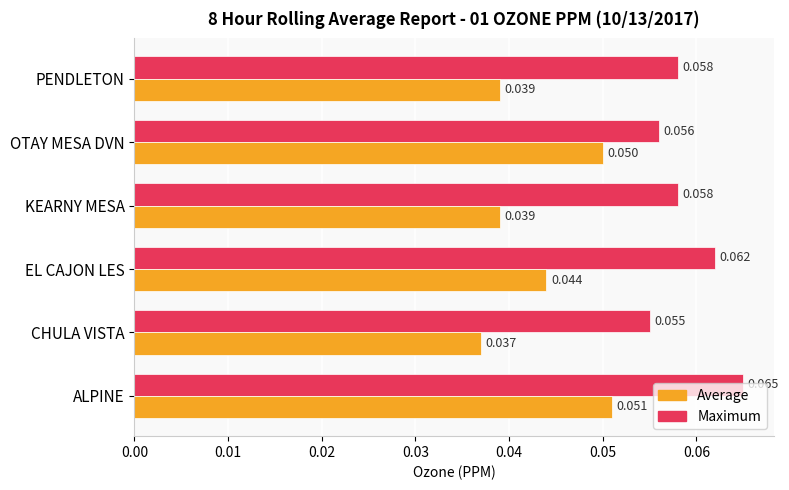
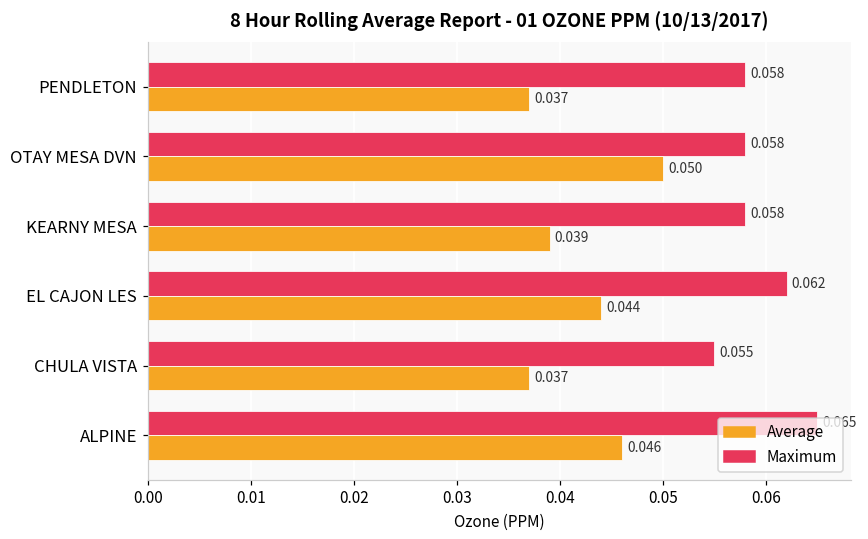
  {
    "Maximum": {
      "PENDLETON": 0.058,
-     "OTAY MESA DVN": 0.056,
+     "OTAY MESA DVN": 0.058,
      "KEARNY MESA": 0.058,
      "EL CAJON LES": 0.062,
      "CHULA VISTA": 0.055
    },
    "Average": {
-     "PENDLETON": 0.039,
+     "PENDLETON": 0.037,
      "OTAY MESA DVN": 0.050,
      "KEARNY MESA": 0.039,
      "EL CAJON LES": 0.044,
      "CHULA VISTA": 0.037,
-     "ALPINE": 0.051
+     "ALPINE": 0.046
    }
  }
